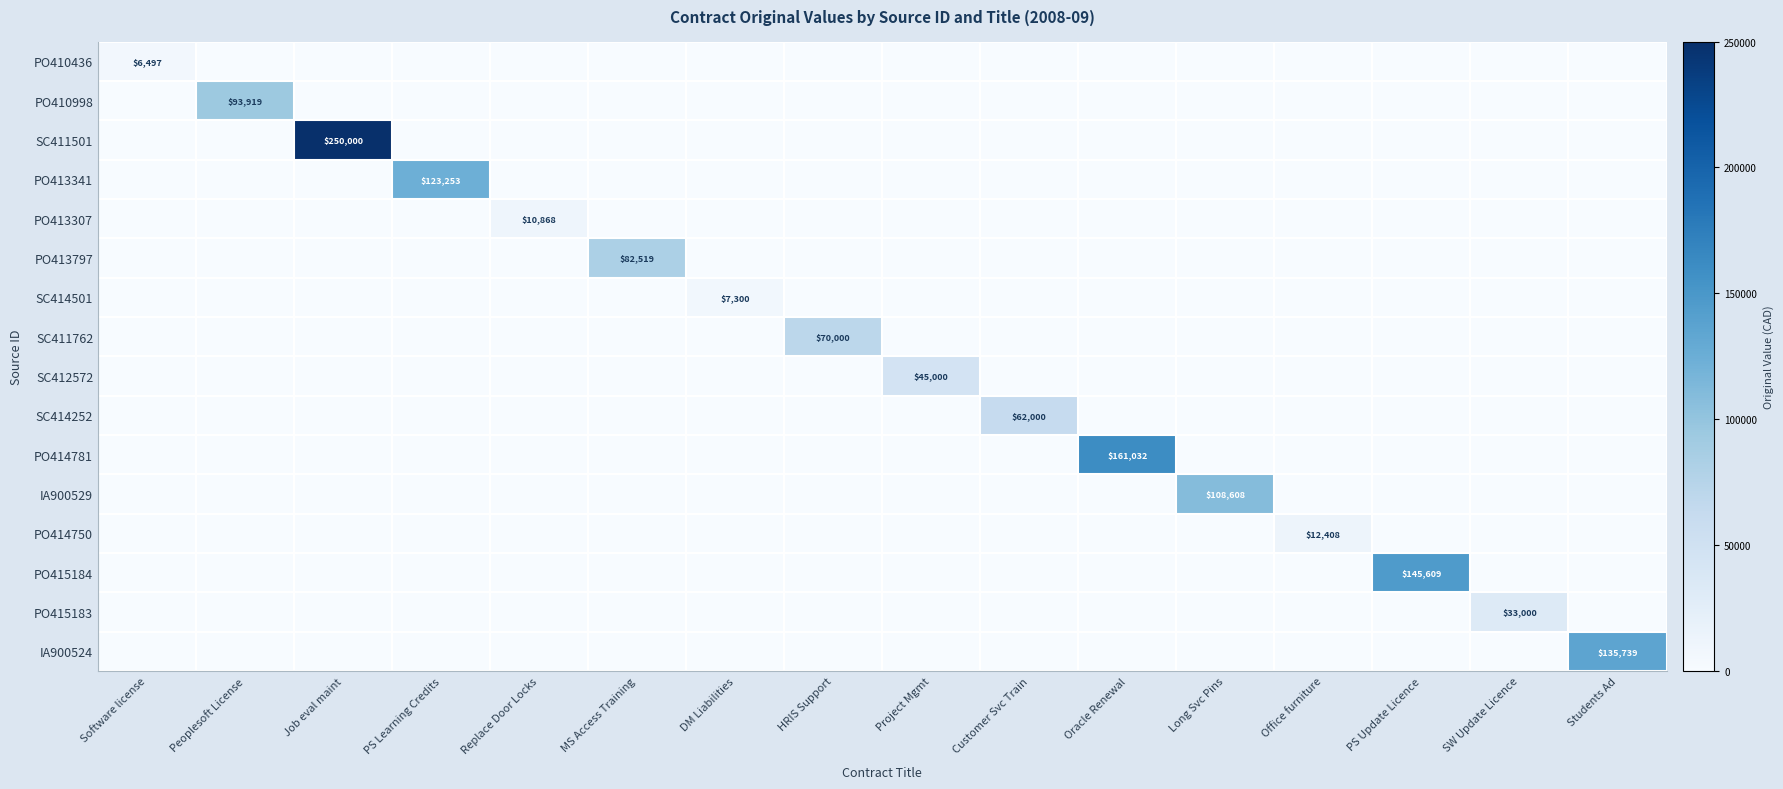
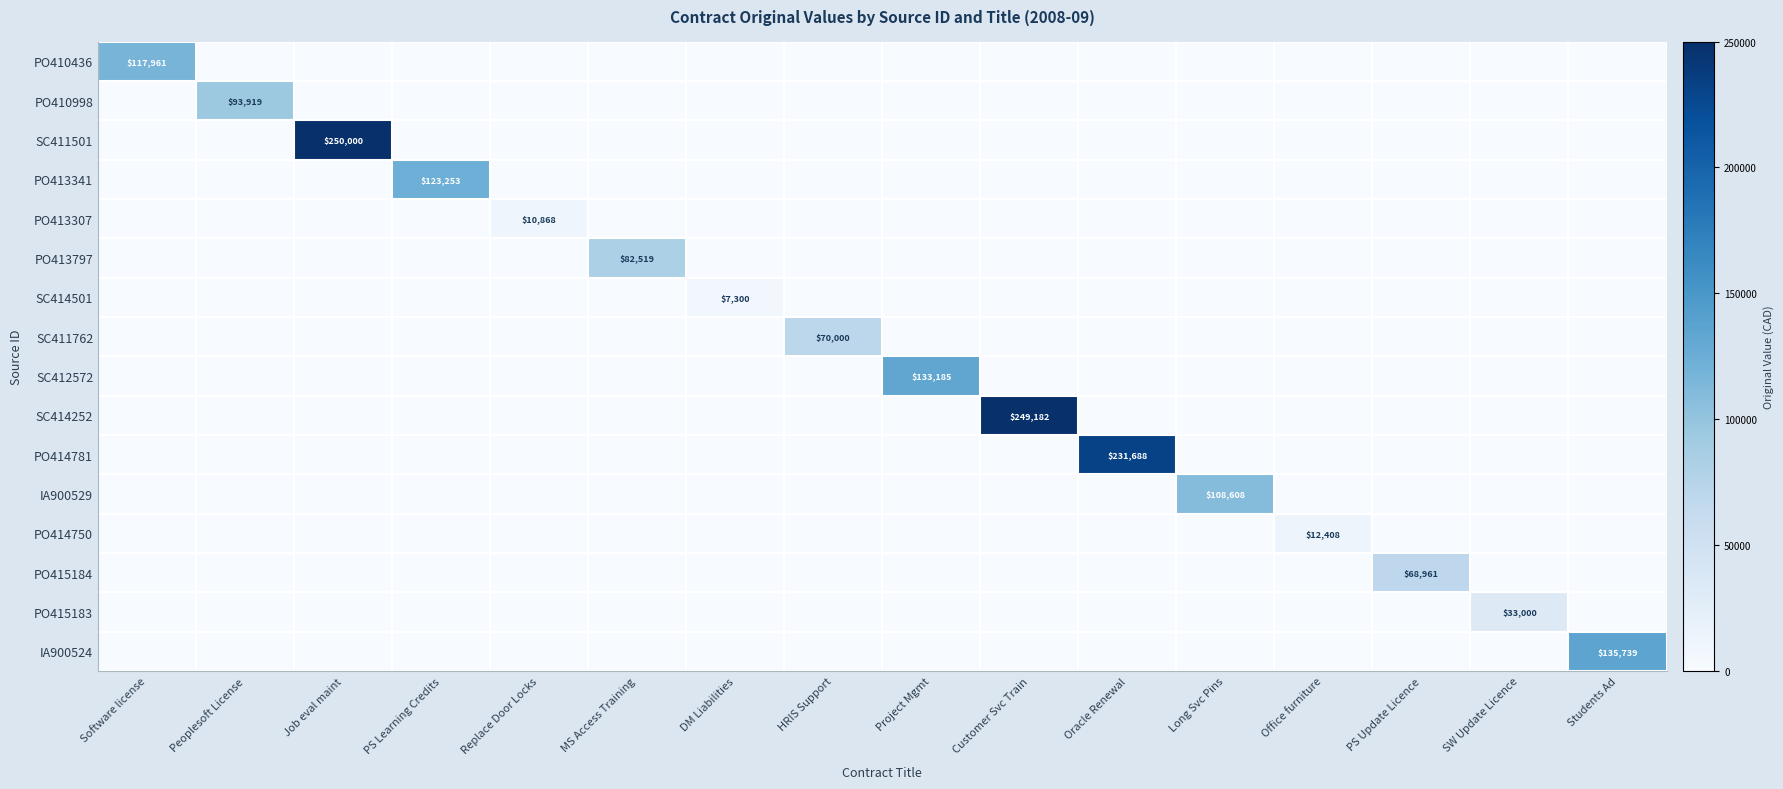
  {
    "PO410436": {
-     "Software license": "$6,497"
+     "Software license": "$117,961"
    },
    "PO410998": {
      "Peoplesoft License": "$93,919"
    },
    "SC411501": {
      "Job eval maint": "$250,000"
    },
    "PO413341": {
      "PS Learning Credits": "$123,253"
    },
    "PO413307": {
      "Replace Door Locks": "$10,868"
    },
    "PO413797": {
      "MS Access Training": "$82,519"
    },
    "SC414501": {
      "DM Liabilities": "$7,300"
    },
    "SC411762": {
      "HRIS Support": "$70,000"
    },
    "SC412572": {
-     "Project Mgmt": "$45,000"
+     "Project Mgmt": "$133,185"
    },
    "SC414252": {
-     "Customer Svc Train": "$62,000"
+     "Customer Svc Train": "$249,182"
    },
    "PO414781": {
-     "Oracle Renewal": "$161,032"
+     "Oracle Renewal": "$231,688"
    },
    "IA900529": {
      "Long Svc Pins": "$108,608"
    },
    "PO414750": {
      "Office furniture": "$12,408"
    },
    "PO415184": {
-     "PS Update Licence": "$145,609"
+     "PS Update Licence": "$68,961"
    },
    "PO415183": {
      "SW Update Licence": "$33,000"
    },
    "IA900524": {
      "Students Ad": "$135,739"
    }
  }
